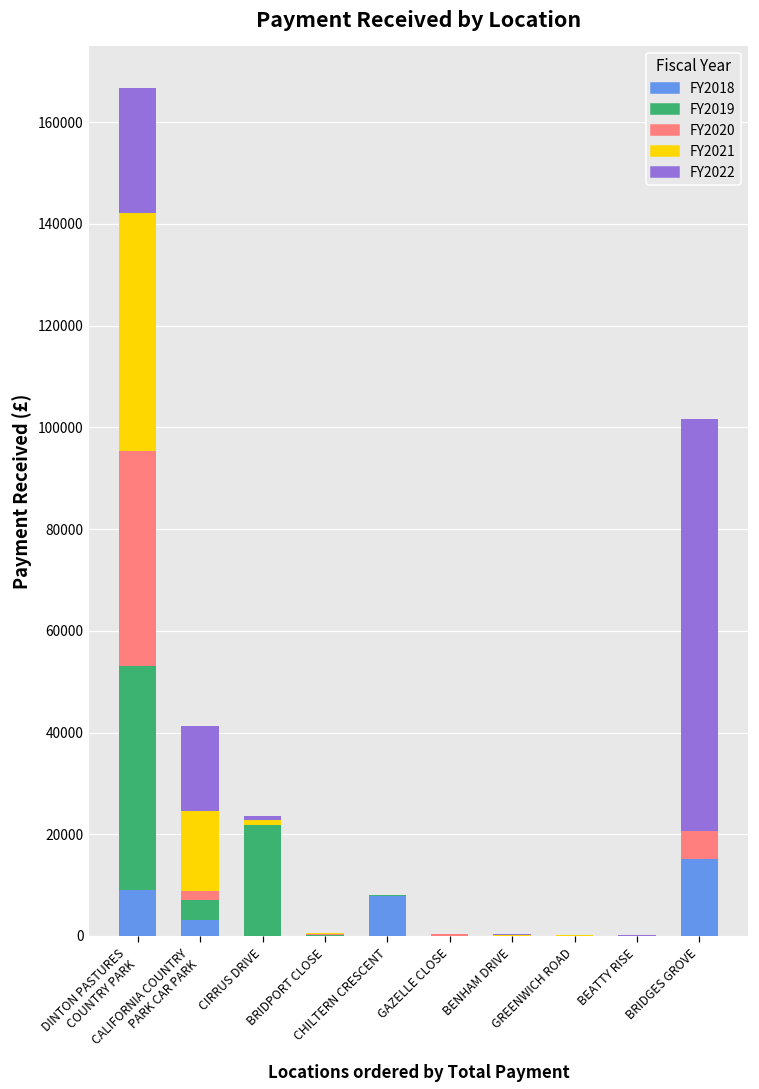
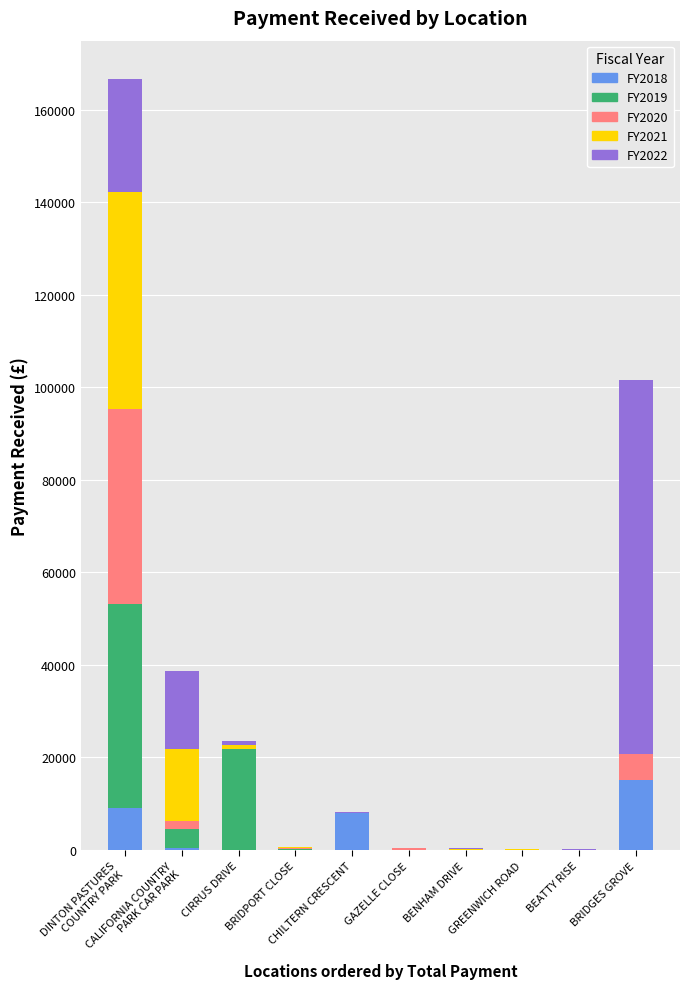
  {
    "FY2018": {
      "DINTON PASTURES COUNTRY PARK": 9000,
-     "CALIFORNIA COUNTRY PARK CAR PARK": 3000,
+     "CALIFORNIA COUNTRY PARK CAR PARK": 0,
      "CIRRUS DRIVE": 0,
      "BRIDPORT CLOSE": 0,
      "CHILTERN CRESCENT": 8000,
      "GAZELLE CLOSE": 0,
      "BENHAM DRIVE": 0,
      "GREENWICH ROAD": 0,
      "BEATTY RISE": 0,
      "BRIDGES GROVE": 15000
    },
    "FY2019": {
      "DINTON PASTURES COUNTRY PARK": 44000,
      "CALIFORNIA COUNTRY PARK CAR PARK": 4000,
      "CIRRUS DRIVE": 22000,
      "GAZELLE CLOSE": 0,
      "BENHAM DRIVE": 0,
      "GREENWICH ROAD": 0,
      "BEATTY RISE": 0,
      "BRIDGES GROVE": 0
    },
    "FY2020": {
      "DINTON PASTURES COUNTRY PARK": 42000,
      "CALIFORNIA COUNTRY PARK CAR PARK": 2000,
      "BENHAM DRIVE": 0,
      "GREENWICH ROAD": 0,
      "BEATTY RISE": 0,
      "BRIDGES GROVE": 6000
    },
    "FY2021": {
      "DINTON PASTURES COUNTRY PARK": 47000,
      "CALIFORNIA COUNTRY PARK CAR PARK": 16000,
      "CIRRUS DRIVE": 1000,
      "CHILTERN CRESCENT": 0,
      "GAZELLE CLOSE": 0
    },
    "FY2022": {
      "DINTON PASTURES COUNTRY PARK": 24000,
      "CALIFORNIA COUNTRY PARK CAR PARK": 17000,
      "CIRRUS DRIVE": 1000,
      "BRIDPORT CLOSE": 0,
      "BRIDGES GROVE": 81000
    }
  }
